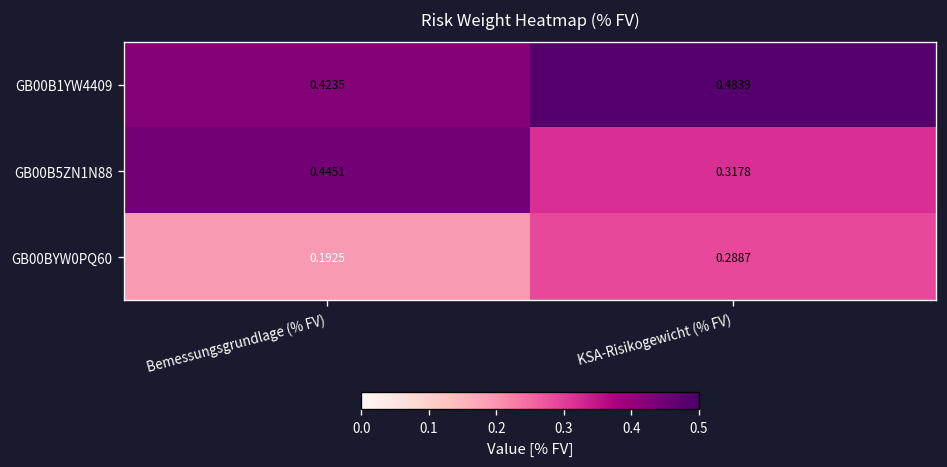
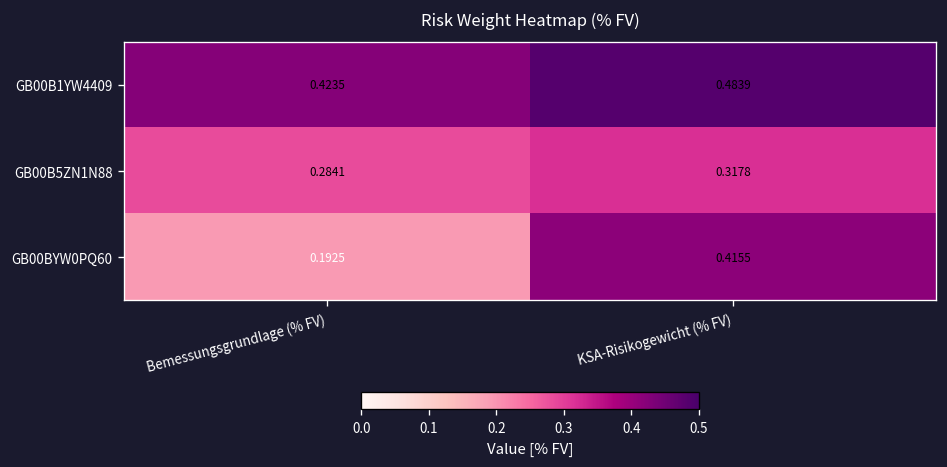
  {
    "GB00B1YW4409": {
      "Bemessungsgrundlage (% FV)": 0.4235,
      "KSA-Risikogewicht (% FV)": 0.4839
    },
    "GB00B5ZN1N88": {
-     "Bemessungsgrundlage (% FV)": 0.4451,
+     "Bemessungsgrundlage (% FV)": 0.2841,
      "KSA-Risikogewicht (% FV)": 0.3178
    },
    "GB00BYW0PQ60": {
      "Bemessungsgrundlage (% FV)": 0.1925,
-     "KSA-Risikogewicht (% FV)": 0.2887
+     "KSA-Risikogewicht (% FV)": 0.4155
    }
  }
